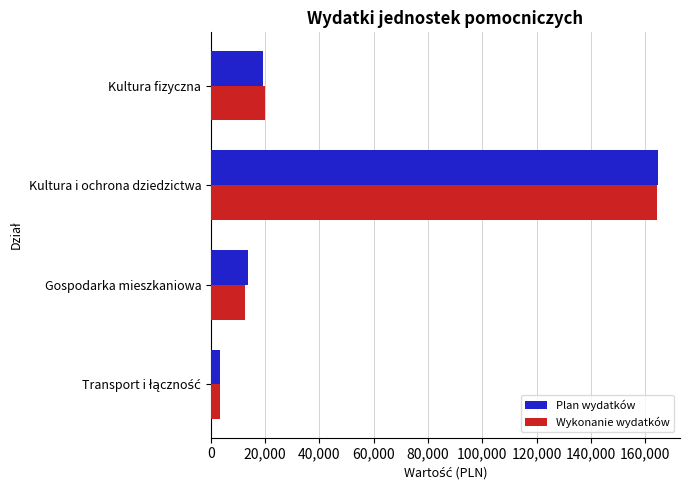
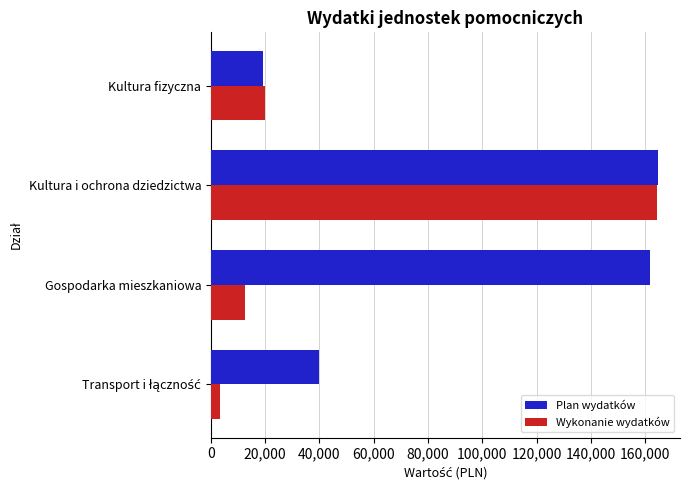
  {
    "Plan wydatków": {
      "Kultura fizyczna": "19,000",
      "Kultura i ochrona dziedzictwa": "165,000",
-     "Gospodarka mieszkaniowa": "14,000",
-     "Transport i łączność": "4,000"
+     "Gospodarka mieszkaniowa": "162,000",
+     "Transport i łączność": "40,000"
    },
    "Wykonanie wydatków": {
      "Kultura fizyczna": "20,000",
      "Kultura i ochrona dziedzictwa": "165,000",
      "Gospodarka mieszkaniowa": "13,000",
      "Transport i łączność": "3,000"
    }
  }
